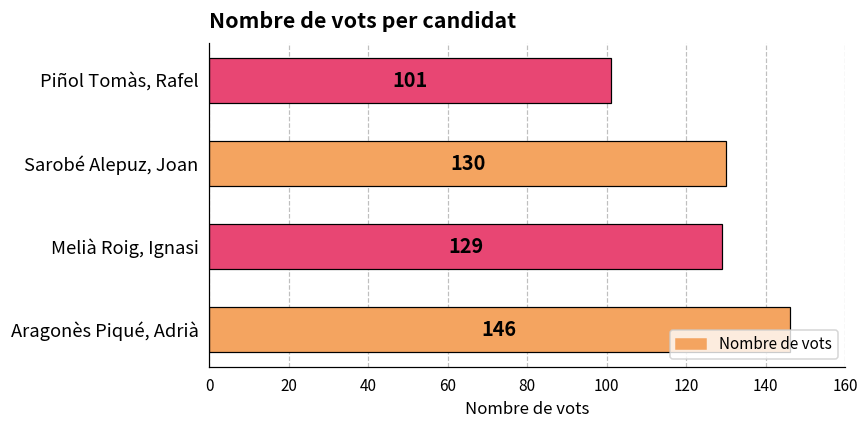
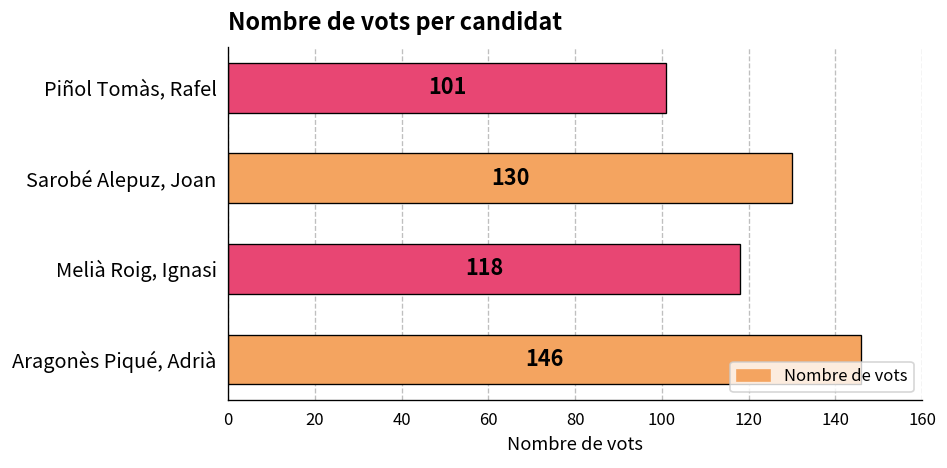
  {
    "Piñol Tomàs, Rafel": 101,
    "Sarobé Alepuz, Joan": 130,
-   "Melià Roig, Ignasi": 129,
+   "Melià Roig, Ignasi": 118,
    "Aragonès Piqué, Adrià": 146
  }
